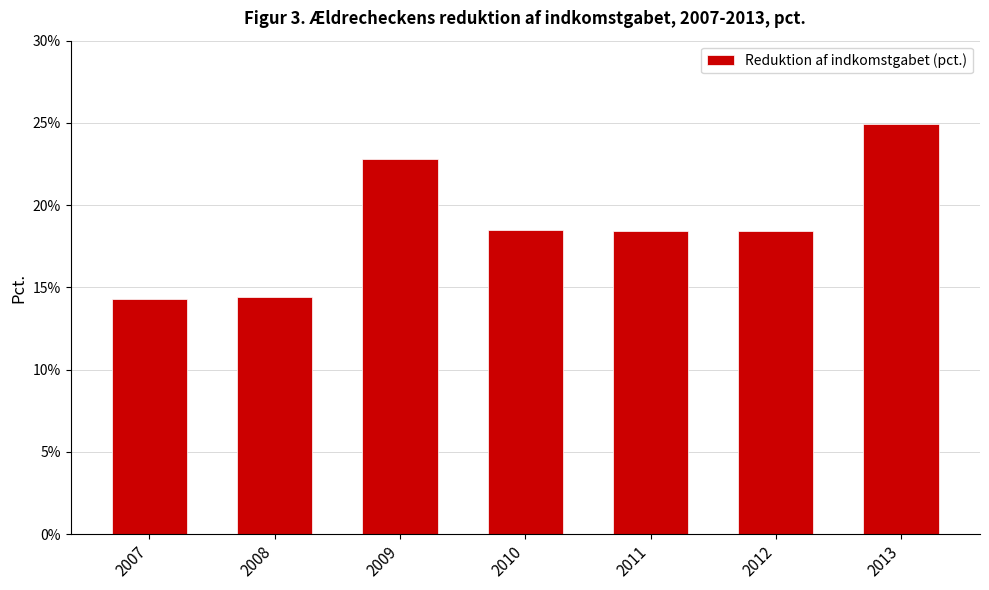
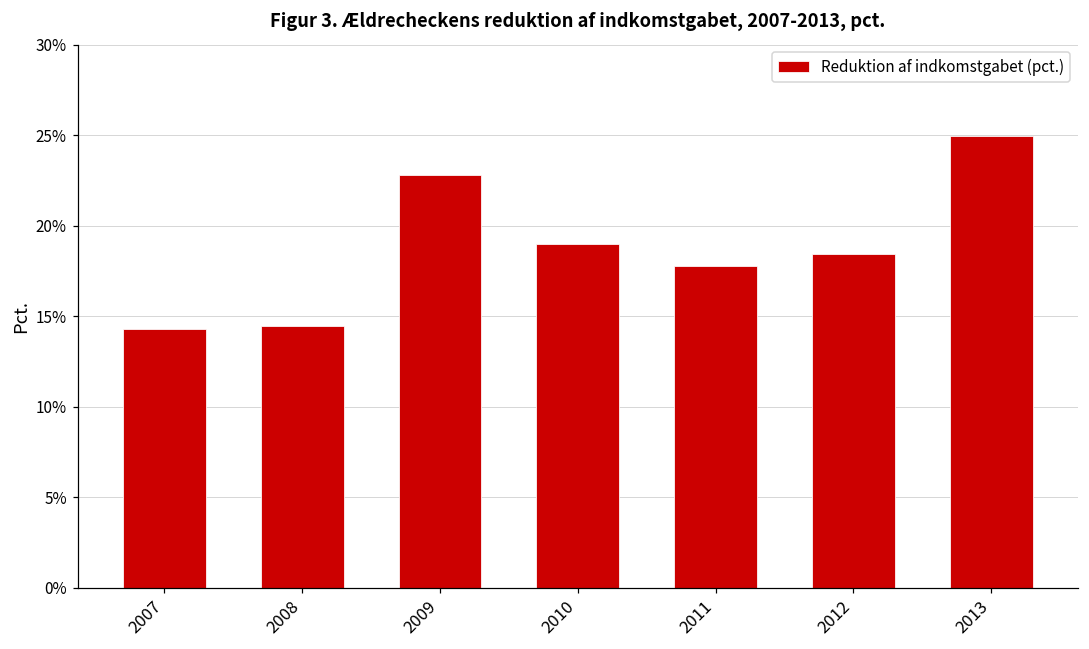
  {
    "2007": "14.3%",
    "2008": "14.4%",
    "2009": "22.8%",
-   "2010": "18.5%",
-   "2011": "18.5%",
+   "2010": "19.0%",
+   "2011": "17.8%",
    "2012": "18.4%",
    "2013": "25.0%"
  }
